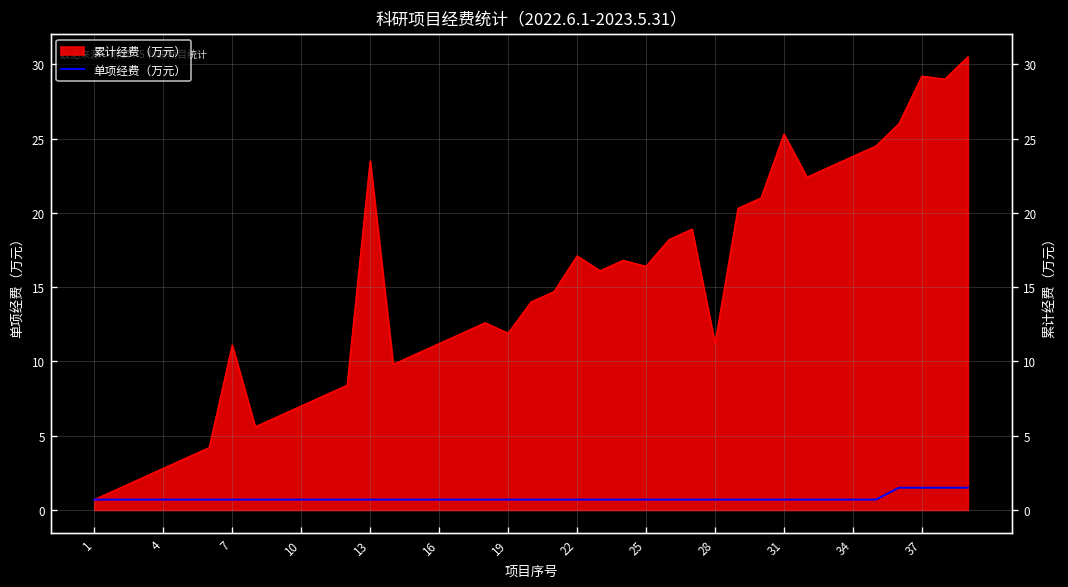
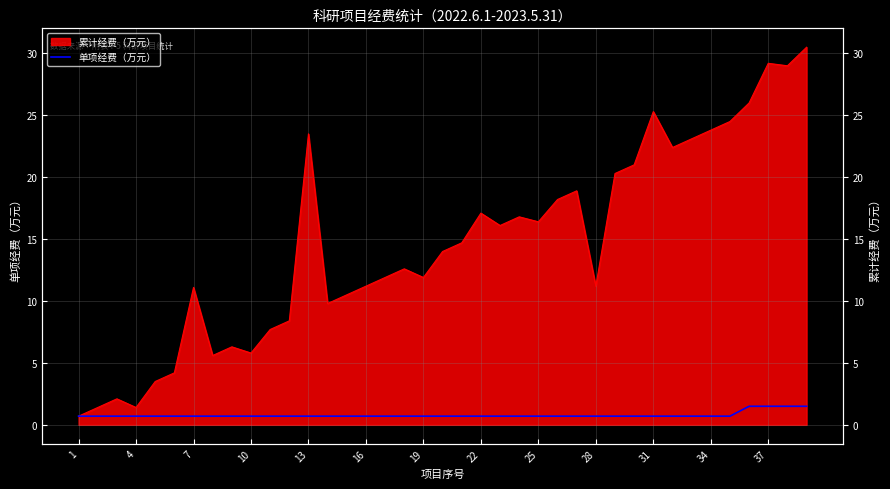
  {
    "累计经费（万元）": {
-     "4": 2.8,
+     "4": 1.4,
      "7": 11.1,
-     "10": 7.0,
+     "10": 5.8,
      "13": 23.5,
      "16": 11.2,
      "19": 11.9,
      "22": 17.1,
      "25": 16.4,
      "28": 11.2,
      "31": 25.3,
      "34": 23.8,
      "37": 29.2
    },
    "单项经费（万元）": {
      "4": 0.7,
      "7": 0.7,
      "10": 0.7,
      "13": 0.7,
      "16": 0.7,
      "19": 0.7,
      "22": 0.7,
      "25": 0.7,
      "28": 0.7,
      "31": 0.7,
      "34": 0.7,
      "37": 1.5
    }
  }
